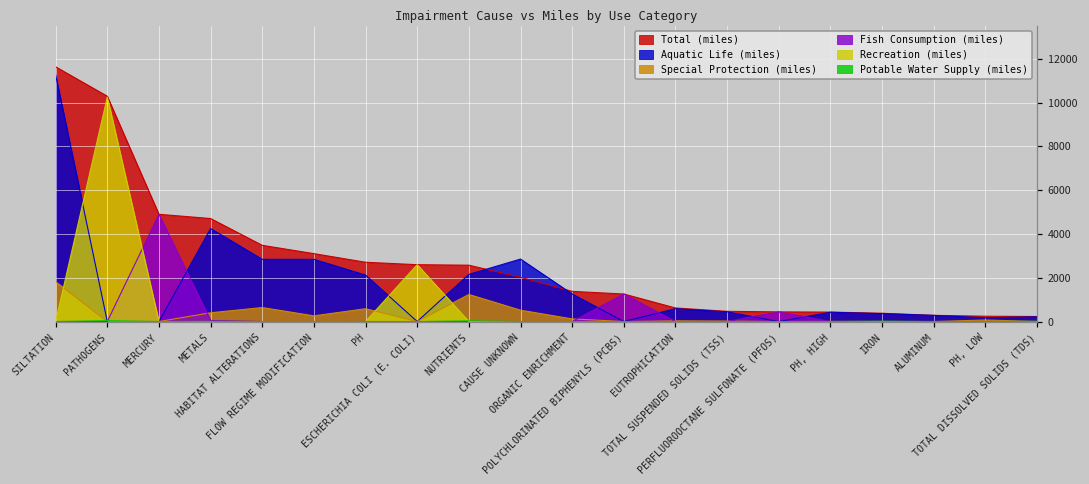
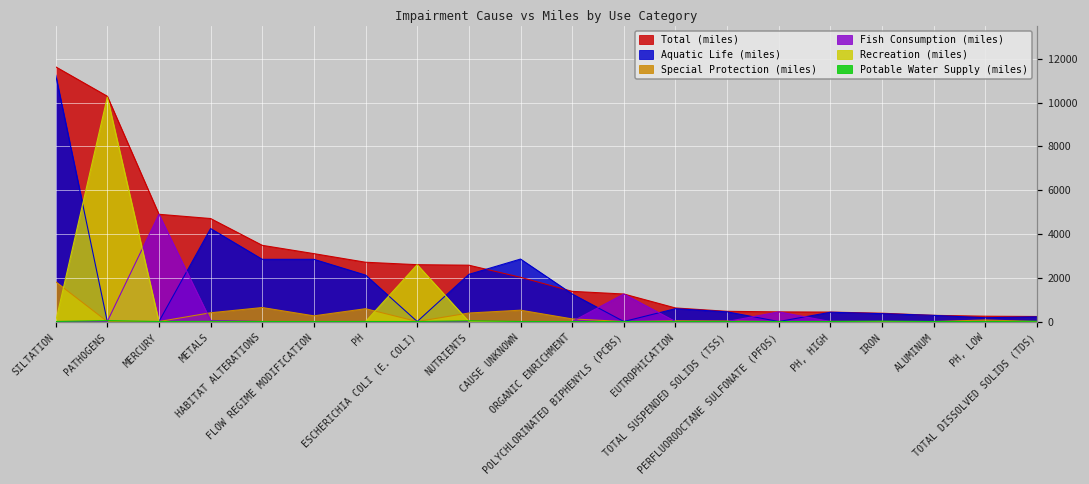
  {
    "Total (miles)": {
      "SILTATION": 11600,
      "METALS": 4700,
      "HABITAT ALTERATIONS": 3500,
      "FLOW REGIME MODIFICATION": 3100,
      "PH": 2700,
      "NUTRIENTS": 2600,
      "CAUSE UNKNOWN": 2000
    },
    "Aquatic Life (miles)": {
      "SILTATION": 11300,
      "METALS": 4200,
      "HABITAT ALTERATIONS": 2800,
      "FLOW REGIME MODIFICATION": 2800,
      "PH": 2100,
      "NUTRIENTS": 2200,
      "CAUSE UNKNOWN": 2900
    },
    "Special Protection (miles)": {
      "SILTATION": 1800,
      "METALS": 400,
      "HABITAT ALTERATIONS": 600,
      "FLOW REGIME MODIFICATION": 300,
      "PH": 600,
-     "NUTRIENTS": 1200,
+     "NUTRIENTS": 400,
      "CAUSE UNKNOWN": 500
    }
  }
